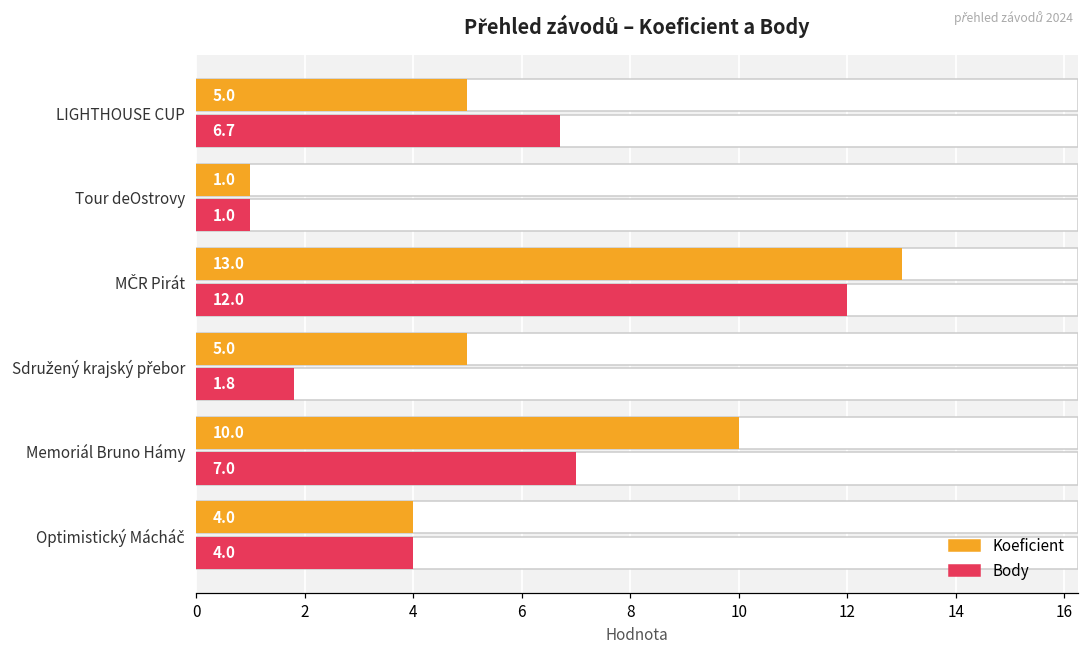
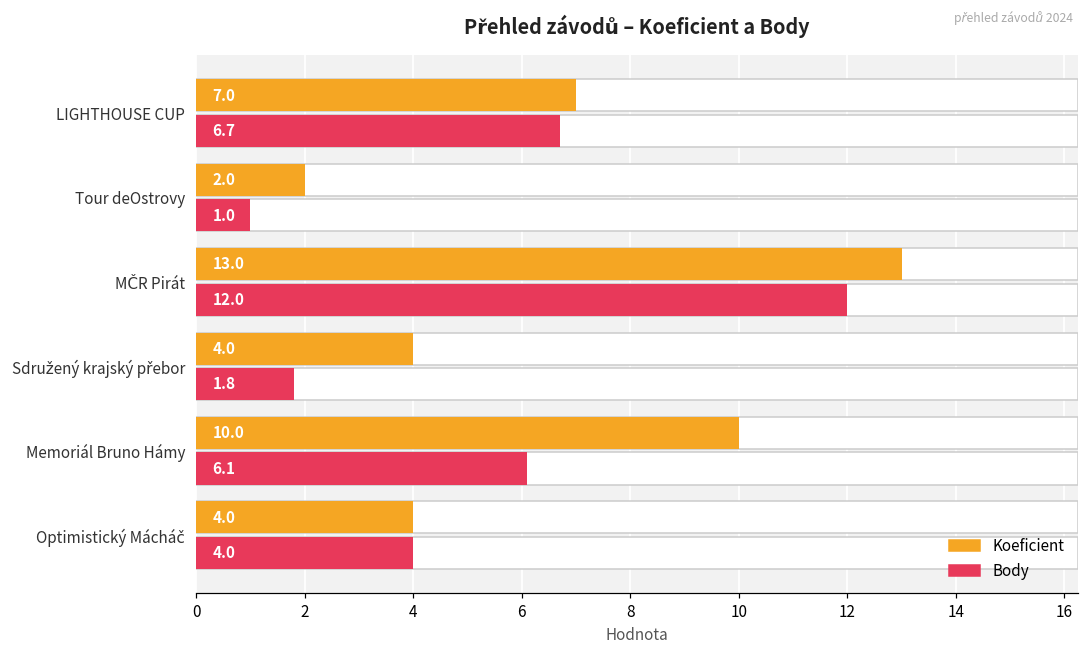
  {
    "Koeficient": {
-     "LIGHTHOUSE CUP": 5.0,
-     "Tour deOstrovy": 1.0,
-     "Sdružený krajský přebor": 5.0
+     "LIGHTHOUSE CUP": 7.0,
+     "Tour deOstrovy": 2.0,
+     "Sdružený krajský přebor": 4.0
    },
    "Body": {
-     "Memoriál Bruno Hámy": 7.0
+     "Memoriál Bruno Hámy": 6.1
    }
  }
